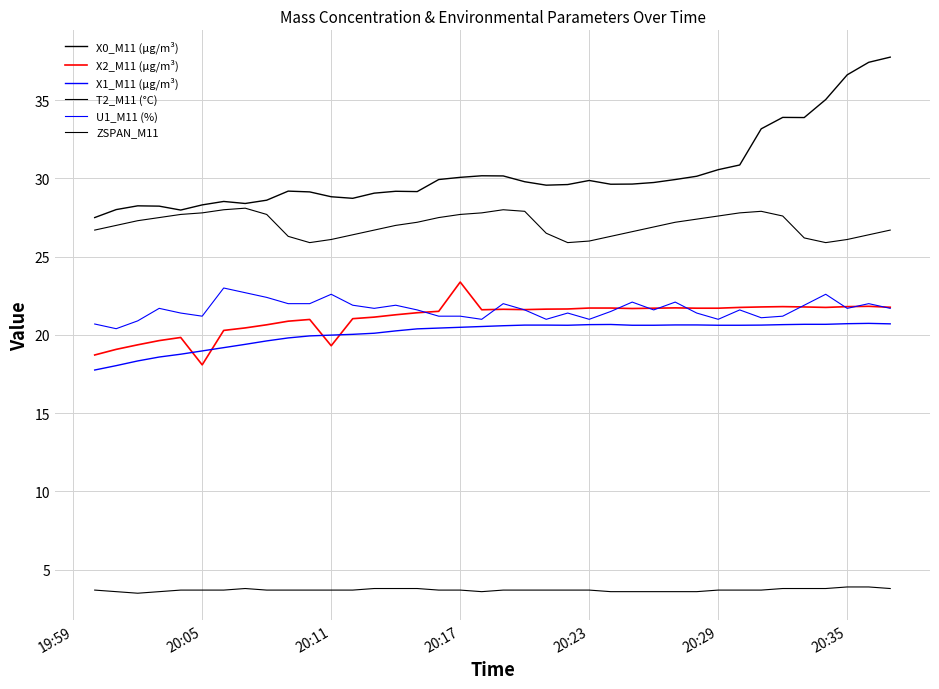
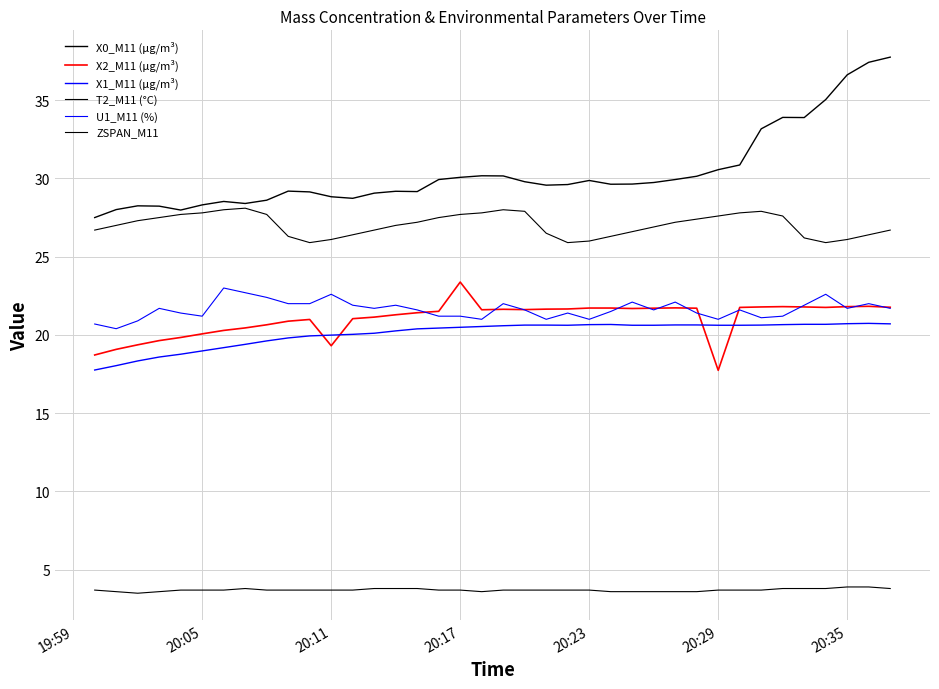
  {
    "X2_M11 (μg/m³)": {
-     "20:05": 18.1,
+     "20:05": 20.1,
      "20:11": 19.3,
      "20:17": 23.4,
      "20:23": 21.7,
-     "20:29": 21.7
+     "20:29": 17.7
    }
  }
